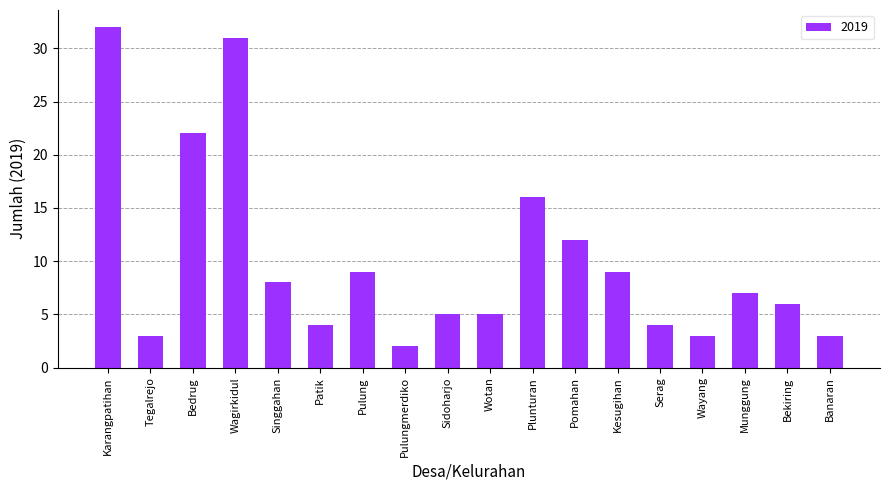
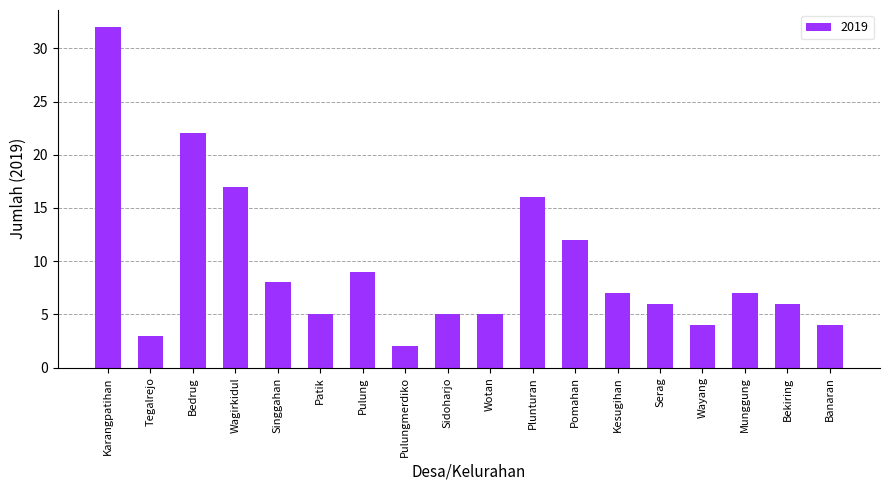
  {
    "Karangpatihan": 32,
    "Tegalrejo": 3,
    "Bedrug": 22,
-   "Wagirkidul": 31,
+   "Wagirkidul": 17,
    "Singgahan": 8,
-   "Patik": 4,
+   "Patik": 5,
    "Pulung": 9,
    "Pulungmerdiko": 2,
    "Sidoharjo": 5,
    "Wotan": 5,
    "Plunturan": 16,
    "Pomahan": 12,
-   "Kesugihan": 9,
-   "Serag": 4,
-   "Wayang": 3,
+   "Kesugihan": 7,
+   "Serag": 6,
+   "Wayang": 4,
    "Munggung": 7,
    "Bekiring": 6,
-   "Banaran": 3
+   "Banaran": 4
  }
